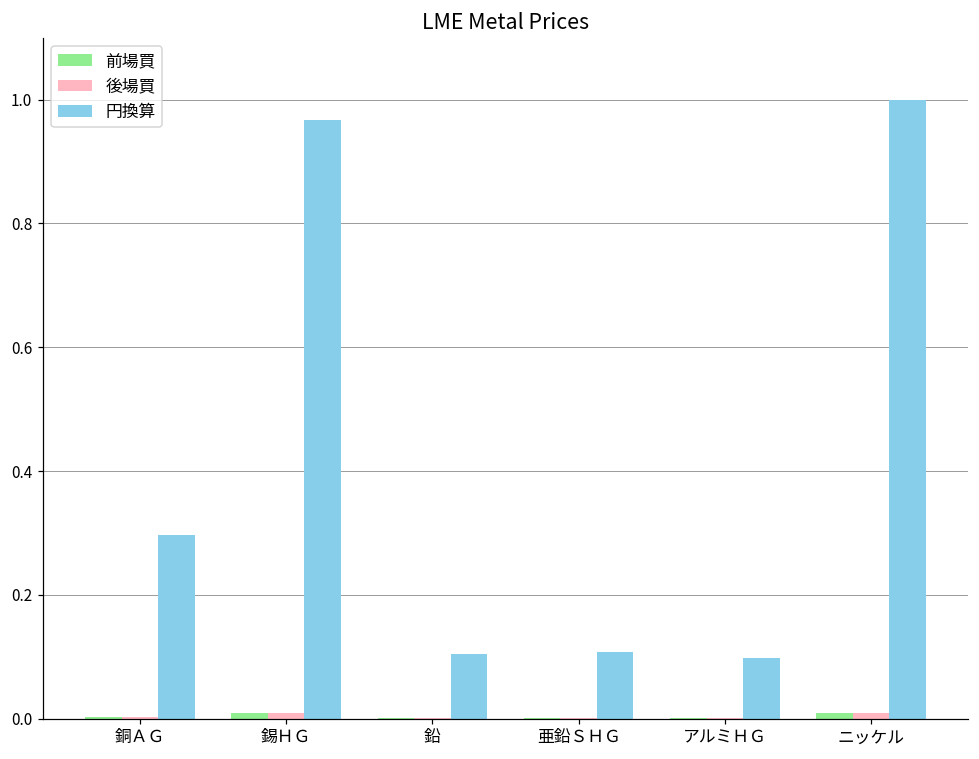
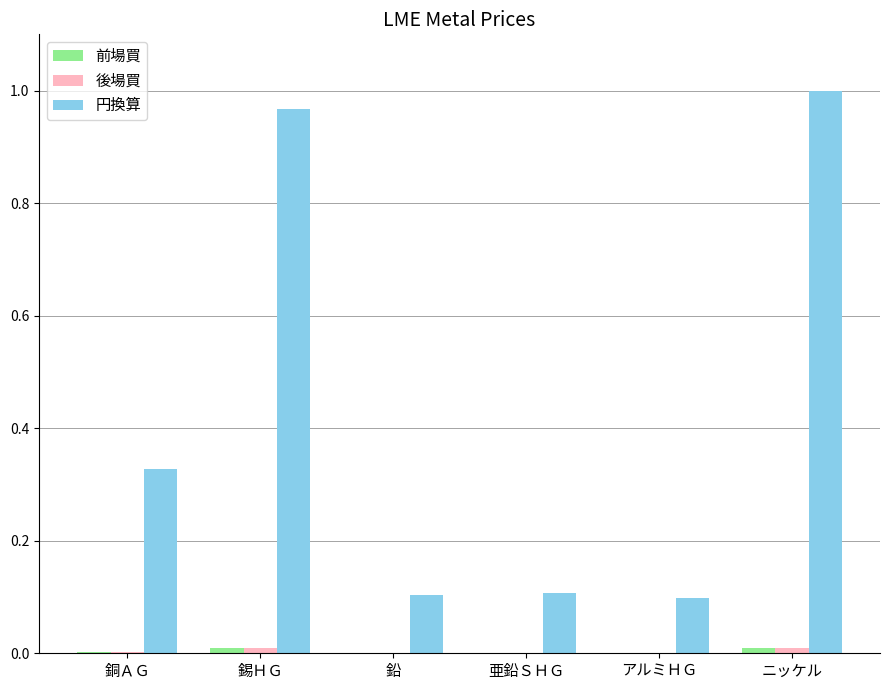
  {
    "前場買": {
      "錫ＨＧ": 0.01,
      "ニッケル": 0.01
    },
    "後場買": {
      "錫ＨＧ": 0.01,
      "ニッケル": 0.01
    },
    "円換算": {
-     "銅ＡＧ": 0.30,
+     "銅ＡＧ": 0.33,
      "錫ＨＧ": 0.97,
      "鉛": 0.10,
      "亜鉛ＳＨＧ": 0.11,
      "アルミＨＧ": 0.10,
      "ニッケル": 1.00
    }
  }
